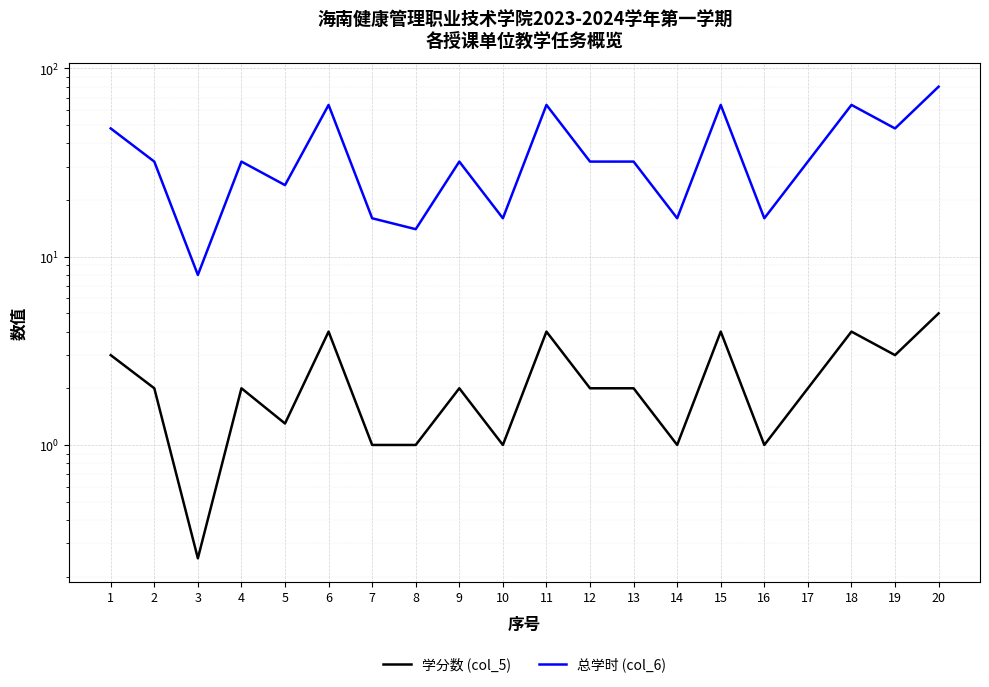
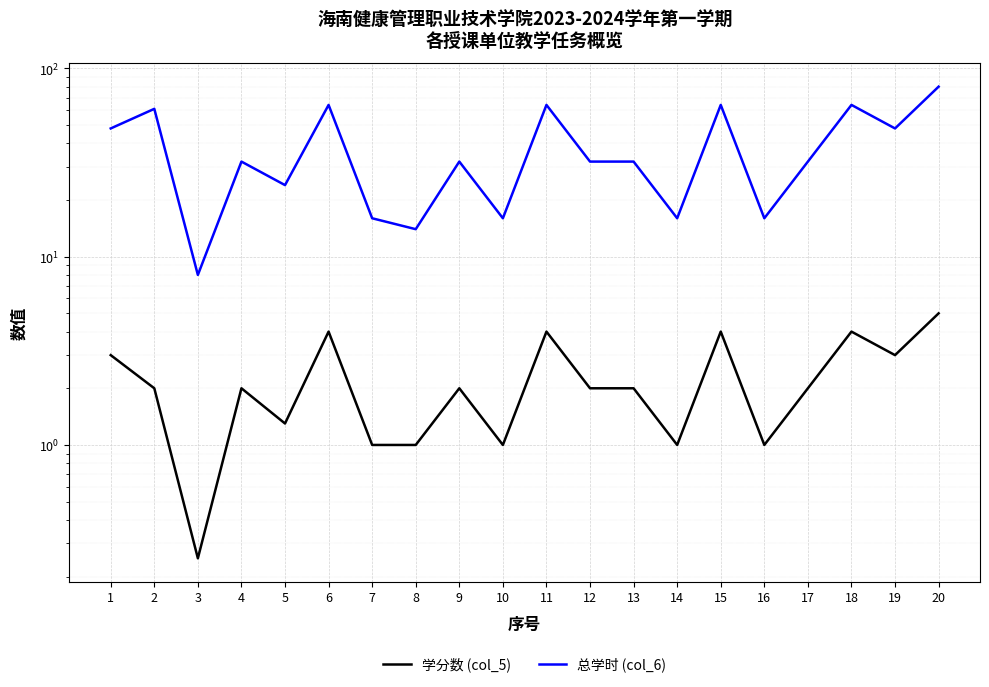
  {
    "学分数 (col_5)": {
      "1": 3,
      "2": 2,
      "3": 0.25,
      "4": 2,
      "5": 1.3,
      "6": 4,
      "7": 1,
      "8": 1,
      "9": 2,
      "10": 1,
      "11": 4,
      "12": 2,
      "13": 2,
      "14": 1,
      "15": 4,
      "16": 1,
      "17": 2,
      "18": 4,
      "19": 3,
      "20": 5
    },
    "总学时 (col_6)": {
      "1": 48,
-     "2": 32,
+     "2": 61,
      "3": 8,
      "4": 32,
      "5": 24,
      "6": 64,
      "7": 16,
      "8": 14,
      "9": 32,
      "10": 16,
      "11": 64,
      "12": 32,
      "13": 32,
      "14": 16,
      "15": 64,
      "16": 16,
      "17": 32,
      "18": 64,
      "19": 48,
      "20": 80
    }
  }
